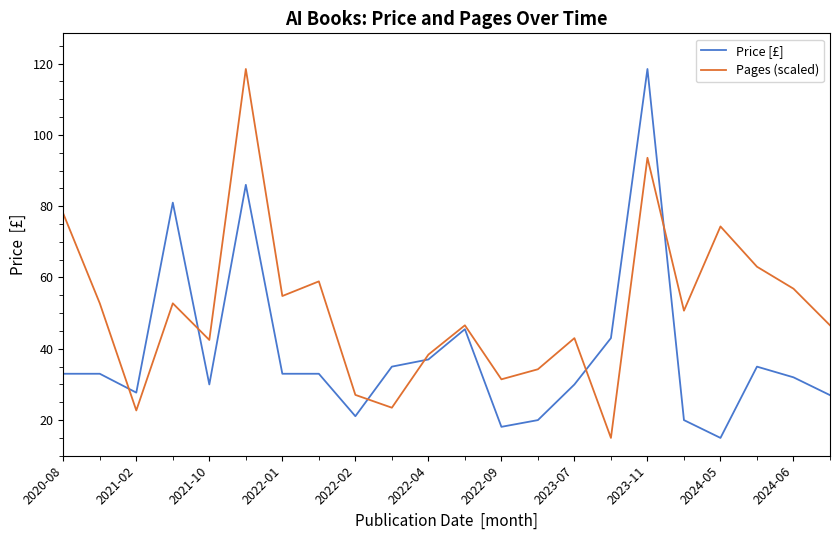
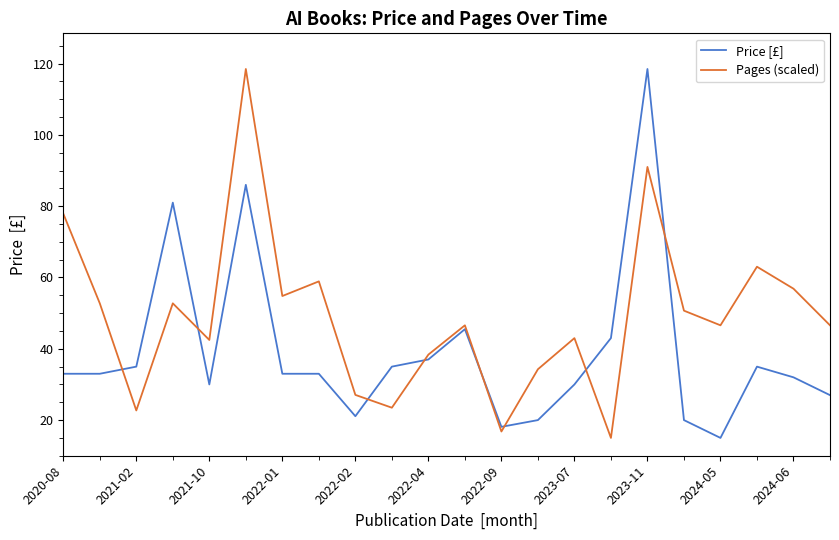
  {
    "Price [£]": {
      "2020-08": 33,
-     "2021-02": 28,
+     "2021-02": 35,
      "2022-02": 21,
      "2022-09": 18,
      "2023-11": 119,
      "2024-05": 15
    },
    "Pages (scaled)": {
      "2020-08": 78,
      "2021-02": 23,
      "2022-02": 27,
-     "2022-09": 31,
-     "2023-11": 94,
-     "2024-05": 74
+     "2022-09": 17,
+     "2023-11": 91,
+     "2024-05": 47
    }
  }
